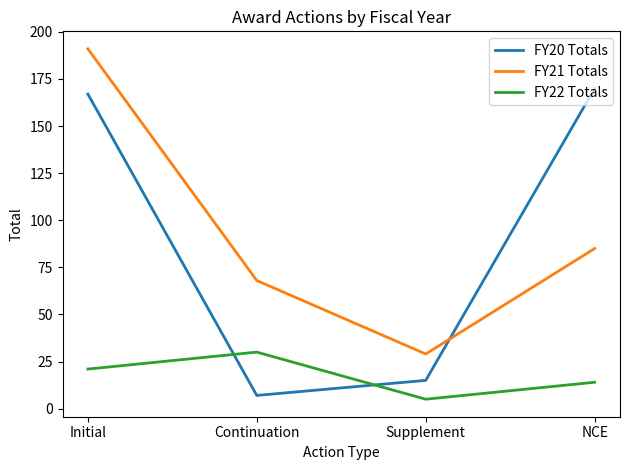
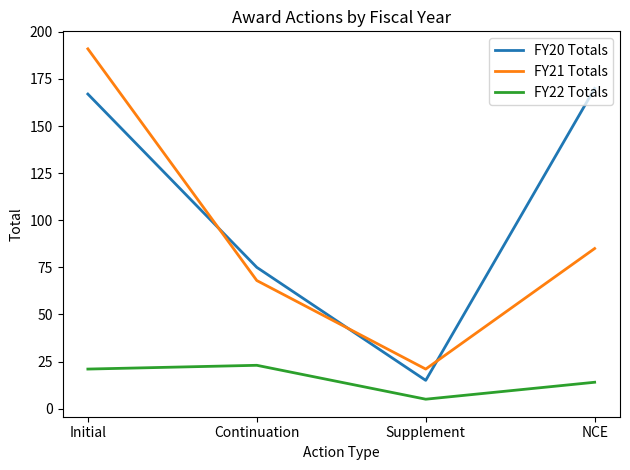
  {
    "FY20 Totals": {
      "Initial": 167,
-     "Continuation": 7,
+     "Continuation": 75,
      "Supplement": 15
    },
    "FY21 Totals": {
      "Initial": 191,
      "Continuation": 68,
-     "Supplement": 29,
+     "Supplement": 21,
      "NCE": 85
    },
    "FY22 Totals": {
      "Initial": 21,
-     "Continuation": 30,
+     "Continuation": 23,
      "Supplement": 5,
      "NCE": 14
    }
  }
